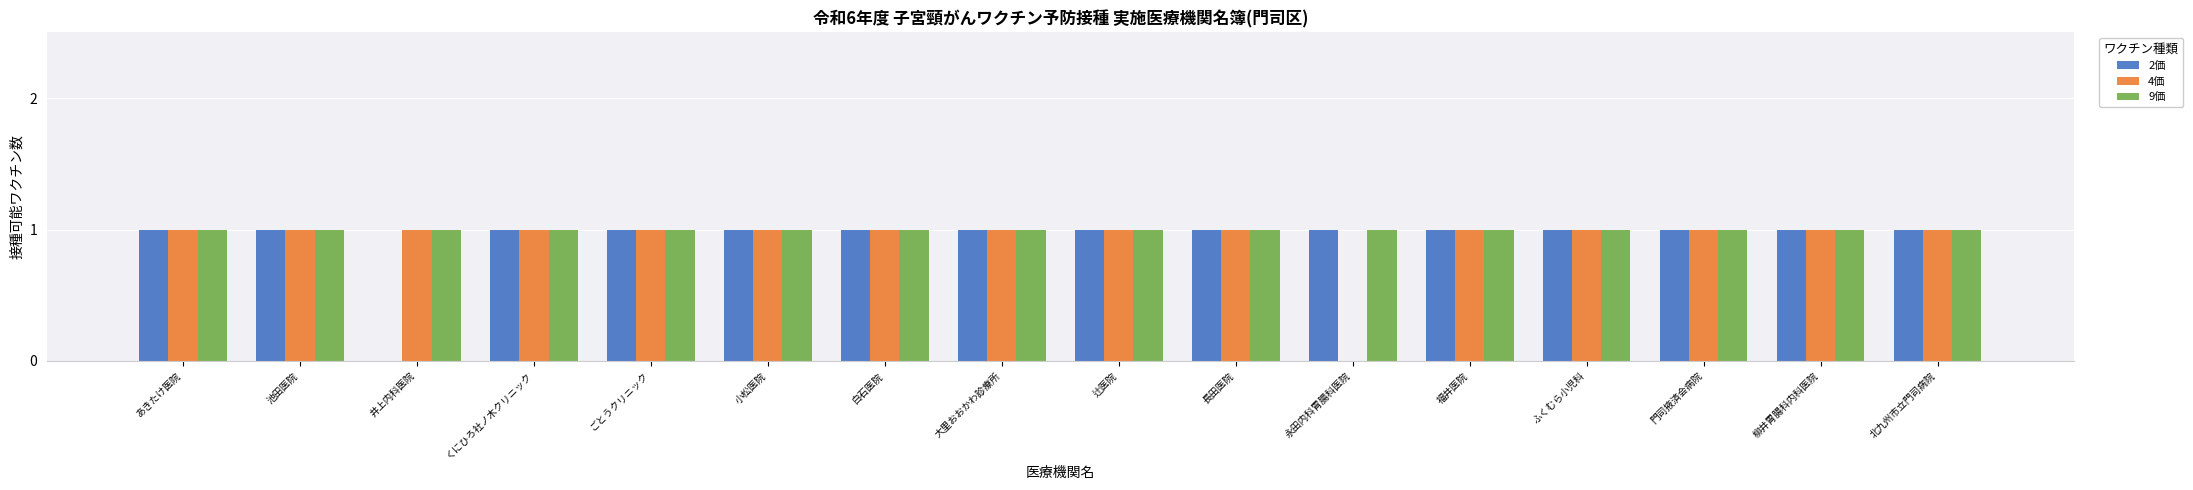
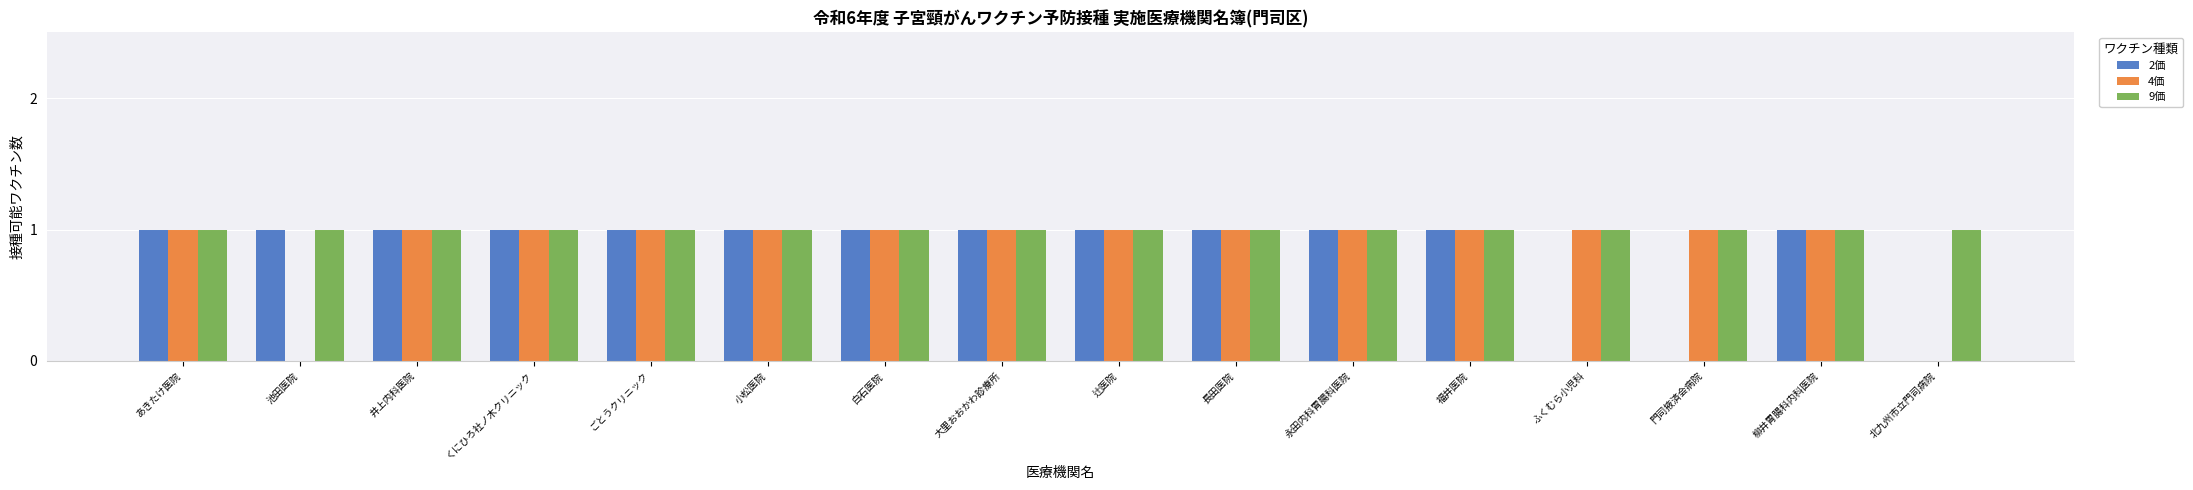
  {
    "2価": {
      "あきたけ医院": 1,
      "池田医院": 1,
-     "井上内科医院": 0,
+     "井上内科医院": 1,
      "くにひろ社ノ木クリニック": 1,
      "ごとうクリニック": 1,
      "小松医院": 1,
      "白石医院": 1,
      "大里おおかわ診療所": 1,
      "辻医院": 1,
      "長田医院": 1,
      "永田内科胃腸科医院": 1,
      "福井医院": 1,
-     "ふくむら小児科": 1,
-     "門司掖済会病院": 1,
+     "ふくむら小児科": 0,
+     "門司掖済会病院": 0,
      "柳井胃腸科内科医院": 1,
-     "北九州市立門司病院": 1
+     "北九州市立門司病院": 0
    },
    "4価": {
      "あきたけ医院": 1,
-     "池田医院": 1,
+     "池田医院": 0,
      "井上内科医院": 1,
      "くにひろ社ノ木クリニック": 1,
      "ごとうクリニック": 1,
      "小松医院": 1,
      "白石医院": 1,
      "大里おおかわ診療所": 1,
      "辻医院": 1,
      "長田医院": 1,
-     "永田内科胃腸科医院": 0,
+     "永田内科胃腸科医院": 1,
      "福井医院": 1,
      "ふくむら小児科": 1,
      "門司掖済会病院": 1,
      "柳井胃腸科内科医院": 1,
-     "北九州市立門司病院": 1
+     "北九州市立門司病院": 0
    },
    "9価": {
      "あきたけ医院": 1,
      "池田医院": 1,
      "井上内科医院": 1,
      "くにひろ社ノ木クリニック": 1,
      "ごとうクリニック": 1,
      "小松医院": 1,
      "白石医院": 1,
      "大里おおかわ診療所": 1,
      "辻医院": 1,
      "長田医院": 1,
      "永田内科胃腸科医院": 1,
      "福井医院": 1,
      "ふくむら小児科": 1,
      "門司掖済会病院": 1,
      "柳井胃腸科内科医院": 1,
      "北九州市立門司病院": 1
    }
  }
